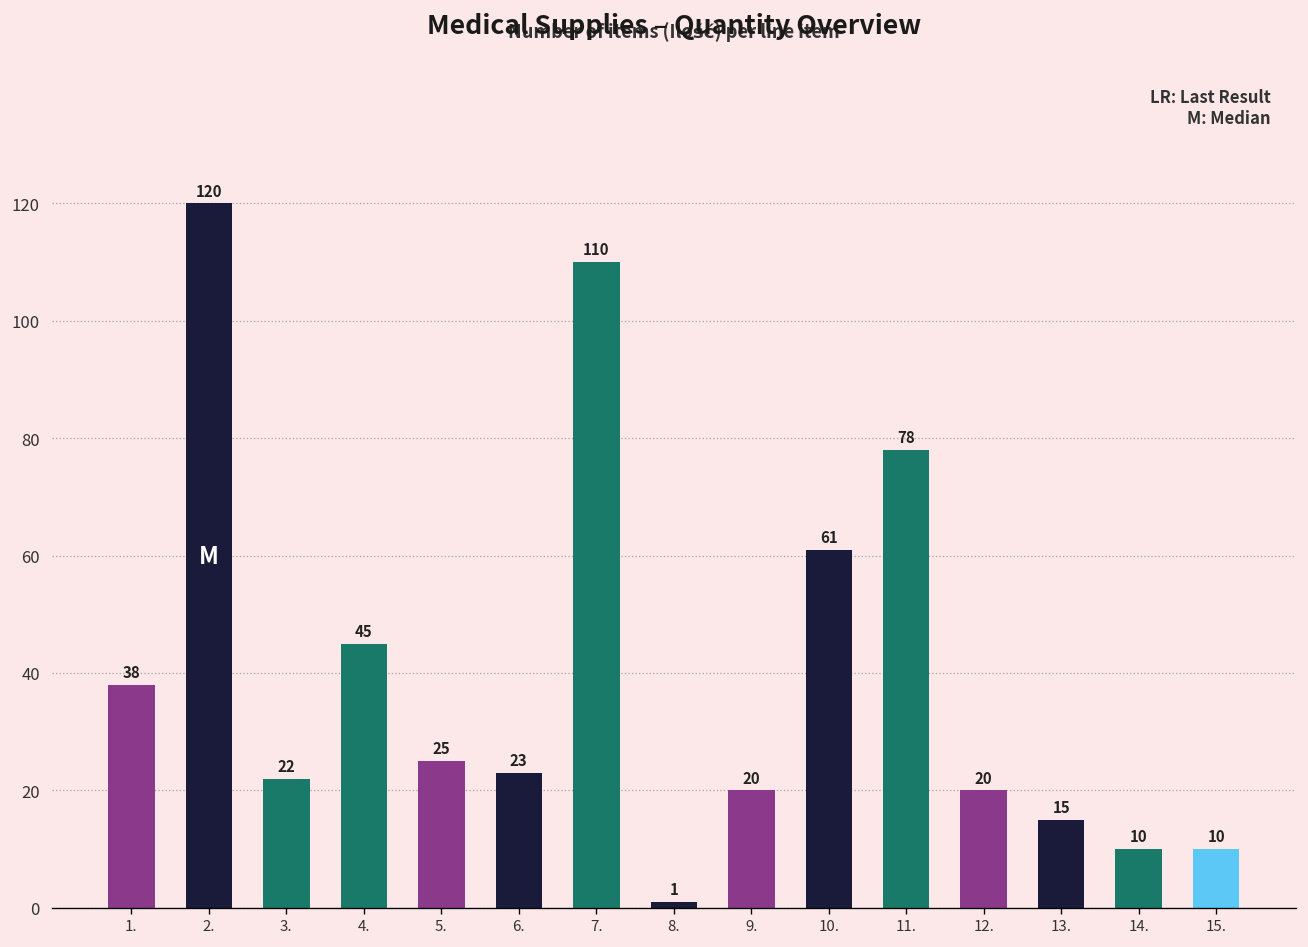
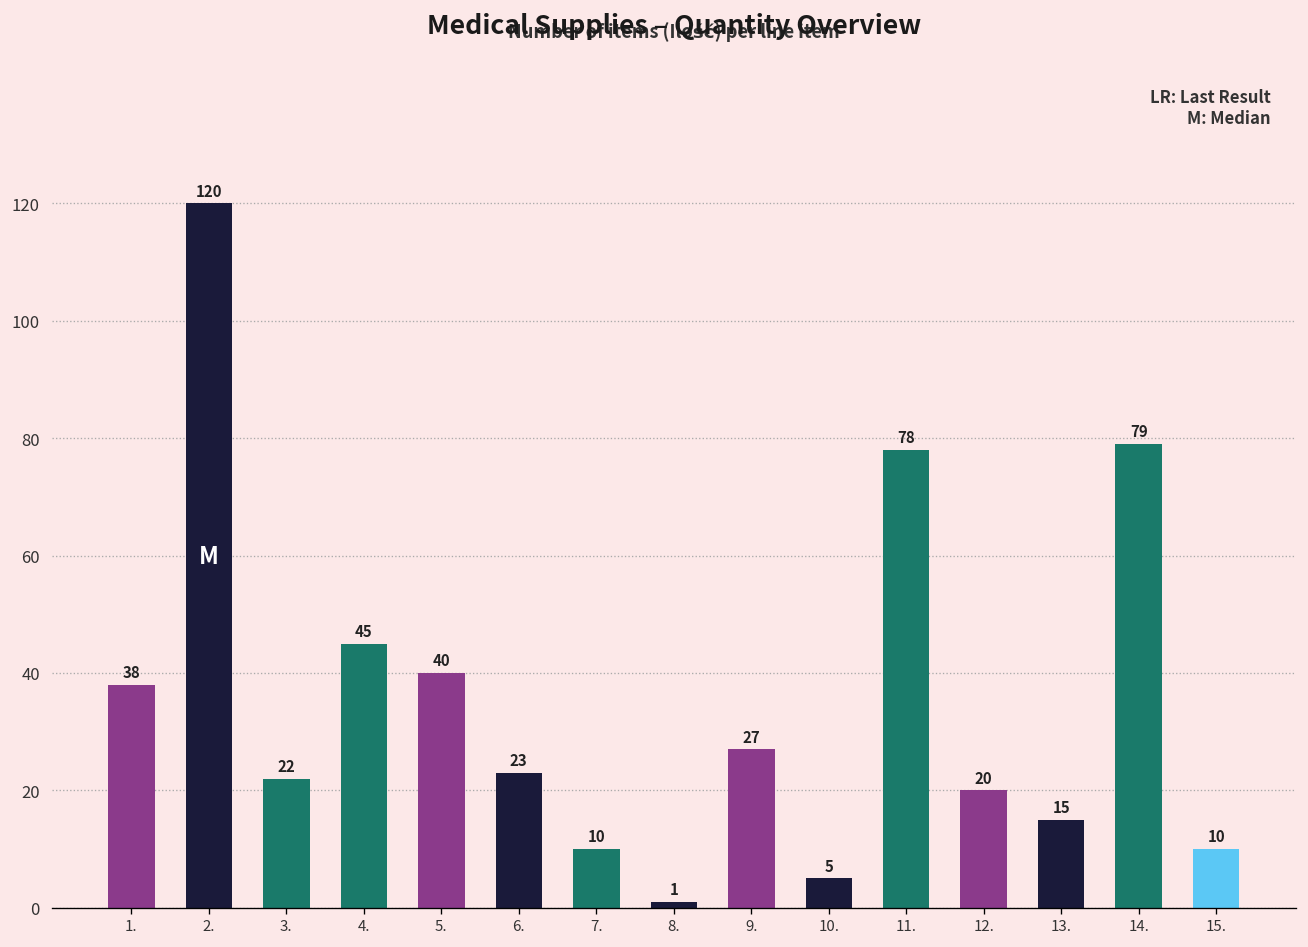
  {
    "1.": 38,
    "2.": 120,
    "3.": 22,
    "4.": 45,
-   "5.": 25,
+   "5.": 40,
    "6.": 23,
-   "7.": 110,
+   "7.": 10,
    "8.": 1,
-   "9.": 20,
-   "10.": 61,
+   "9.": 27,
+   "10.": 5,
    "11.": 78,
    "12.": 20,
    "13.": 15,
-   "14.": 10,
+   "14.": 79,
    "15.": 10
  }
